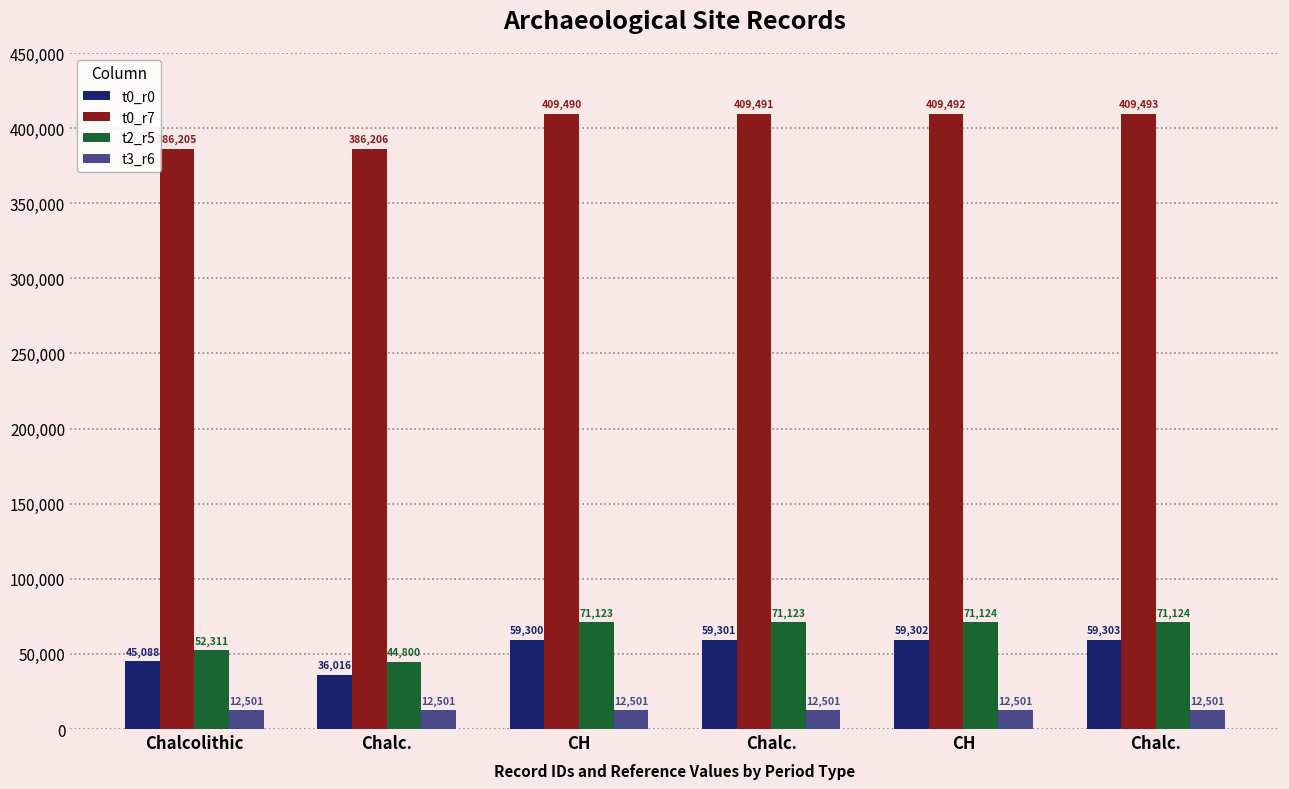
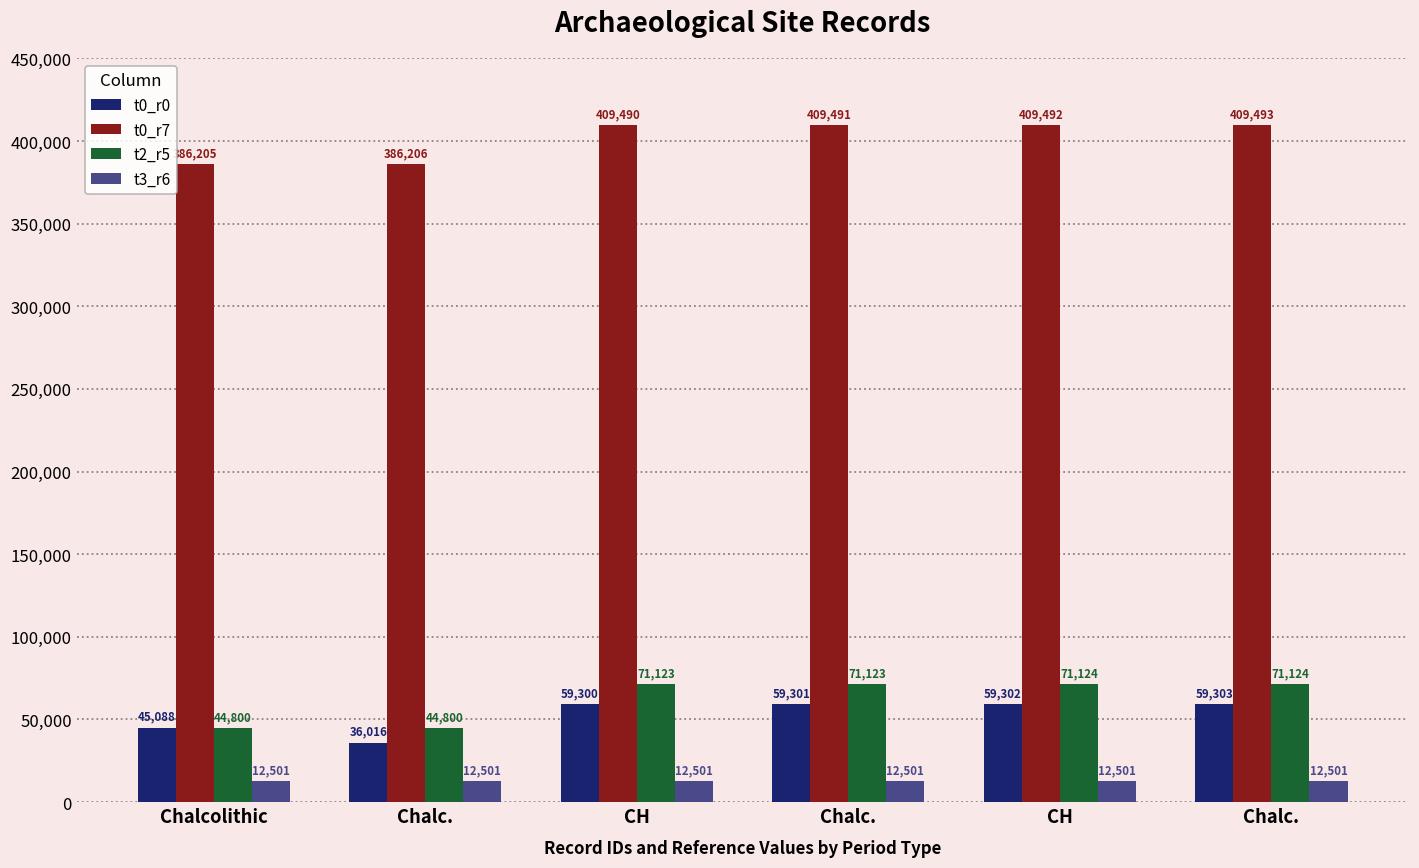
  {
    "t0_r0": {
      "Chalcolithic": "45,088"
    },
    "t2_r5": {
-     "Chalcolithic": "52,311"
+     "Chalcolithic": "44,800"
    },
    "t3_r6": {
      "Chalcolithic": "12,501"
    }
  }
